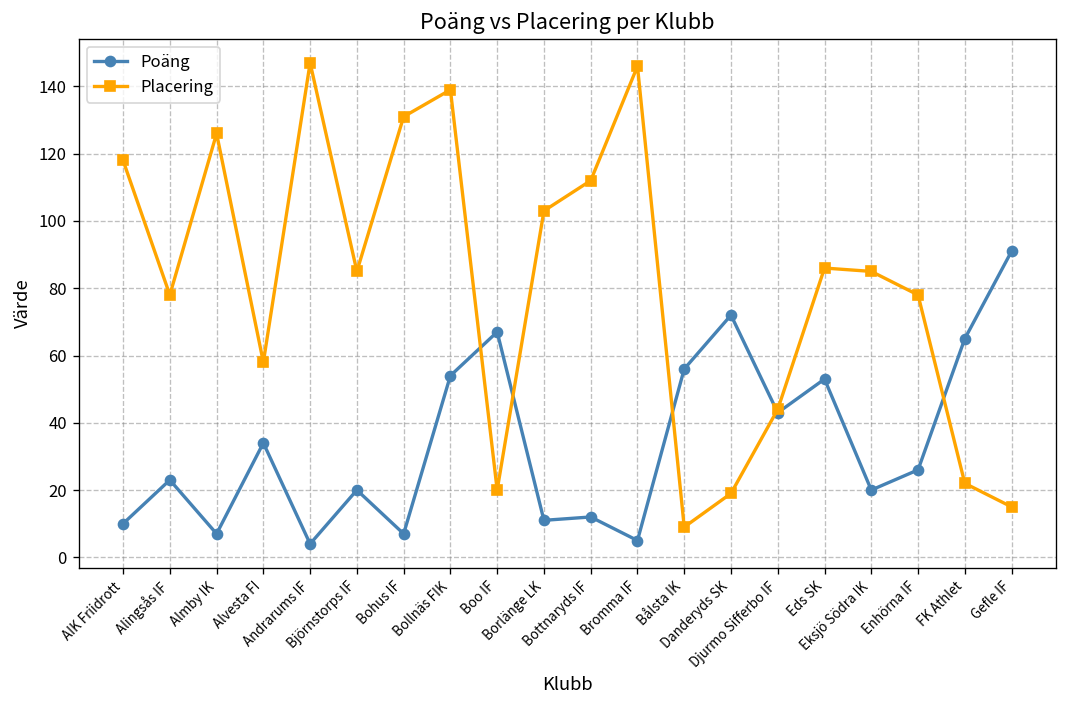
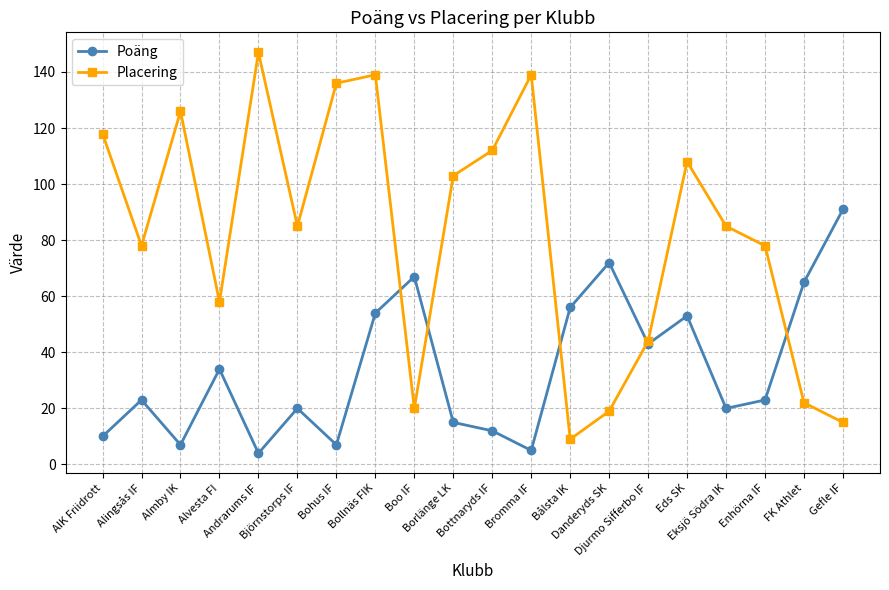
  {
    "Poäng": {
      "AIK Friidrott": 10,
      "Alingsås IF": 23,
      "Almby IK": 7,
      "Alvesta FI": 34,
      "Andrarums IF": 4,
      "Björnstorps IF": 20,
      "Bohus IF": 7,
      "Bollnäs FIK": 54,
      "Boo IF": 67,
-     "Borlänge LK": 11,
+     "Borlänge LK": 15,
      "Bottnaryds IF": 12,
      "Bromma IF": 5,
      "Bålsta IK": 56,
      "Danderyds SK": 72,
      "Djurmo Sifferbo IF": 43,
      "Eds SK": 53,
      "Eksjö Södra IK": 20,
-     "Enhörna IF": 26,
+     "Enhörna IF": 23,
      "FK Athlet": 65,
      "Gefle IF": 91
    },
    "Placering": {
      "AIK Friidrott": 118,
      "Alingsås IF": 78,
      "Almby IK": 126,
      "Alvesta FI": 58,
      "Andrarums IF": 147,
      "Björnstorps IF": 85,
-     "Bohus IF": 131,
+     "Bohus IF": 136,
      "Bollnäs FIK": 139,
      "Boo IF": 20,
      "Borlänge LK": 103,
      "Bottnaryds IF": 112,
-     "Bromma IF": 146,
+     "Bromma IF": 139,
      "Bålsta IK": 9,
      "Danderyds SK": 19,
      "Djurmo Sifferbo IF": 44,
-     "Eds SK": 86,
+     "Eds SK": 108,
      "Eksjö Södra IK": 85,
      "Enhörna IF": 78,
      "FK Athlet": 22,
      "Gefle IF": 15
    }
  }
